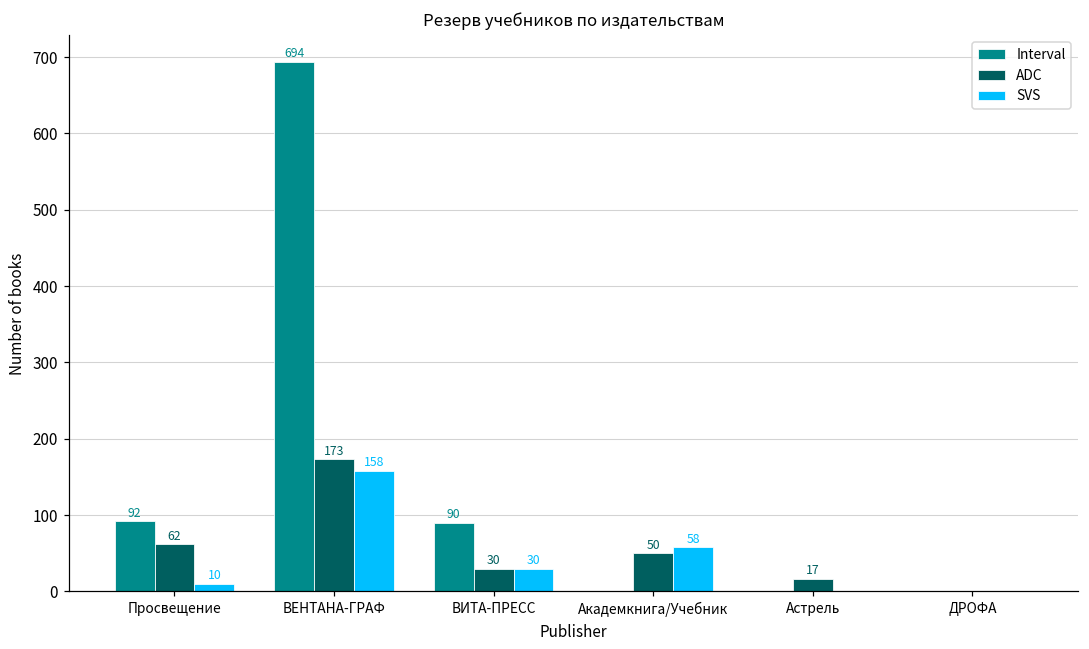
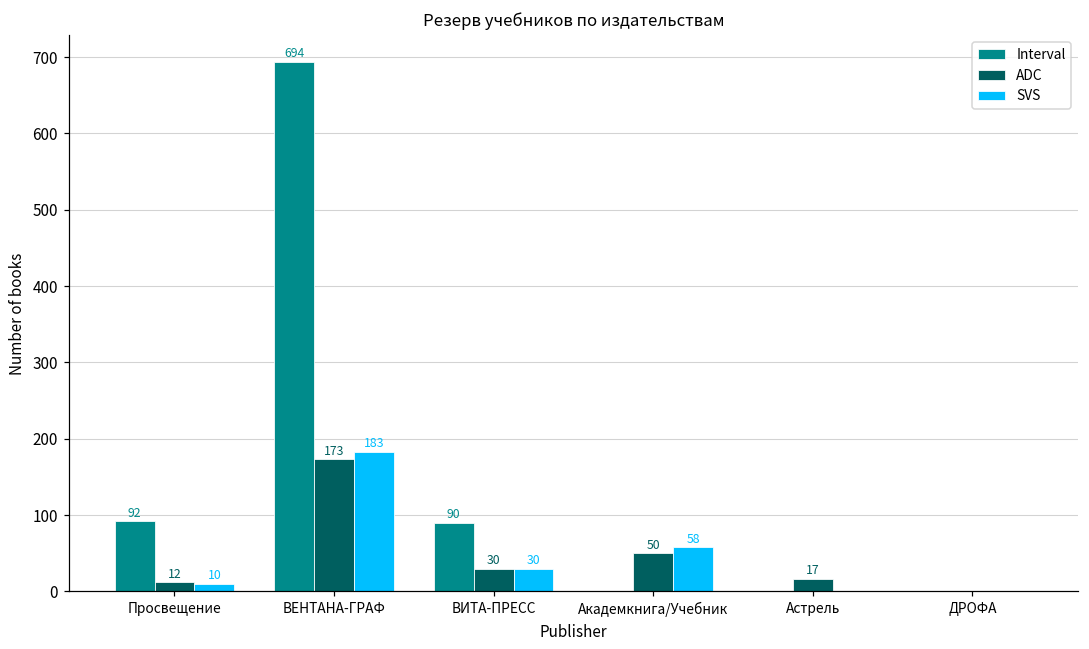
  {
    "Interval": {
      "Просвещение": 92,
      "ВЕНТАНА-ГРАФ": 694,
      "ВИТА-ПРЕСС": 90
    },
    "ADC": {
-     "Просвещение": 62,
+     "Просвещение": 12,
      "ВЕНТАНА-ГРАФ": 173,
      "ВИТА-ПРЕСС": 30,
      "Академкнига/Учебник": 50,
      "Астрель": 17
    },
    "SVS": {
      "Просвещение": 10,
-     "ВЕНТАНА-ГРАФ": 158,
+     "ВЕНТАНА-ГРАФ": 183,
      "ВИТА-ПРЕСС": 30,
      "Академкнига/Учебник": 58
    }
  }
